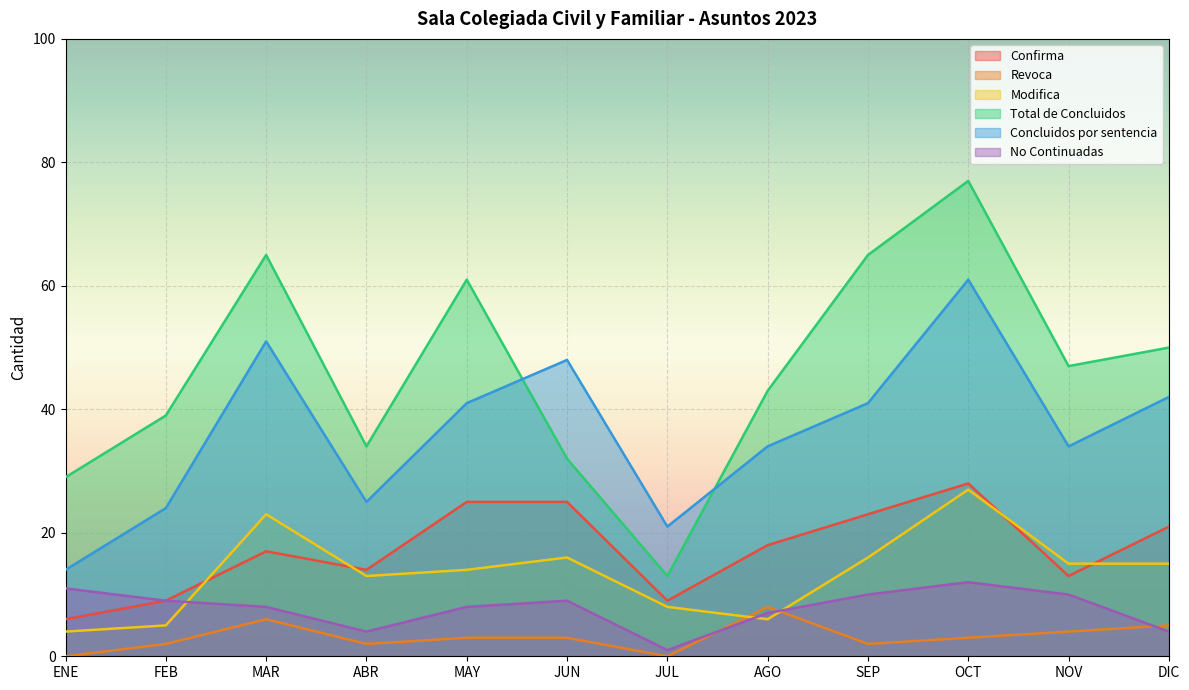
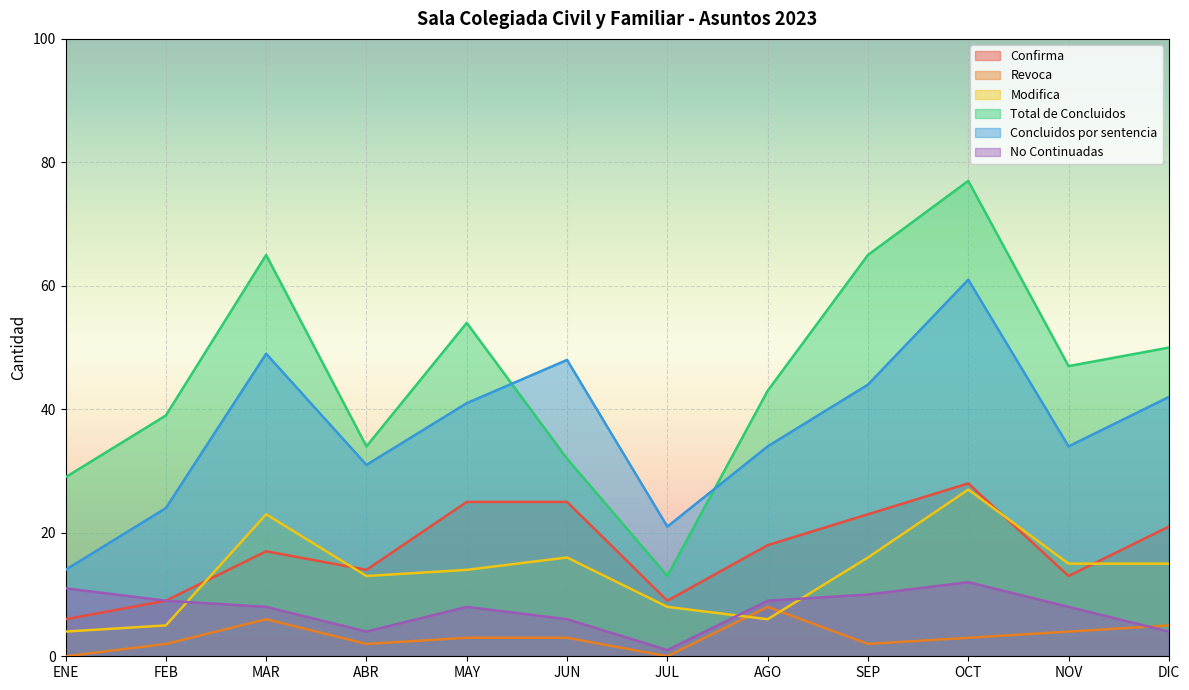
  {
    "Total de Concluidos": {
      "ENE": 29,
      "FEB": 39,
      "MAR": 65,
      "ABR": 34,
-     "MAY": 61,
+     "MAY": 54,
      "JUN": 32,
      "JUL": 13,
      "AGO": 43,
      "SEP": 65,
      "OCT": 77,
      "NOV": 47,
      "DIC": 50
    },
    "Concluidos por sentencia": {
      "ENE": 14,
      "FEB": 24,
-     "MAR": 51,
-     "ABR": 25,
+     "MAR": 49,
+     "ABR": 31,
      "MAY": 41,
      "JUN": 48,
      "JUL": 21,
      "AGO": 34,
-     "SEP": 41,
+     "SEP": 44,
      "OCT": 61,
      "NOV": 34,
      "DIC": 42
    },
    "No Continuadas": {
      "ENE": 11,
      "MAR": 8,
      "ABR": 4,
      "MAY": 8,
-     "JUN": 9,
+     "JUN": 6,
      "JUL": 1,
-     "AGO": 7,
+     "AGO": 9,
      "SEP": 10,
      "OCT": 12,
-     "NOV": 10,
+     "NOV": 8,
      "DIC": 4
    }
  }
